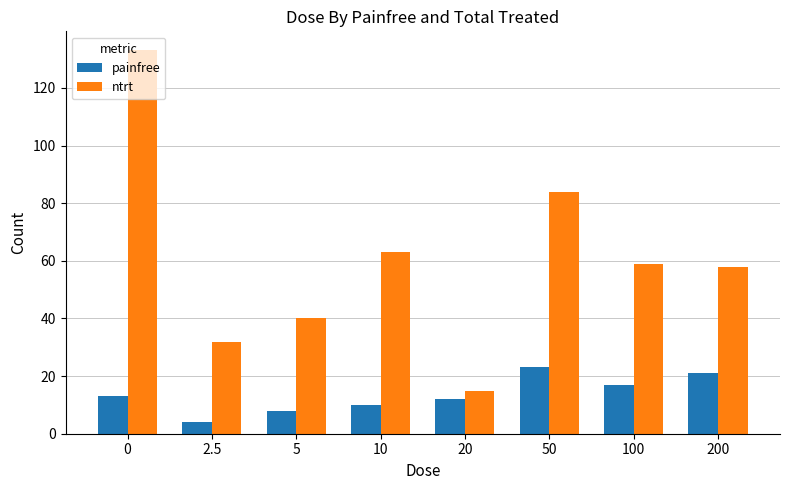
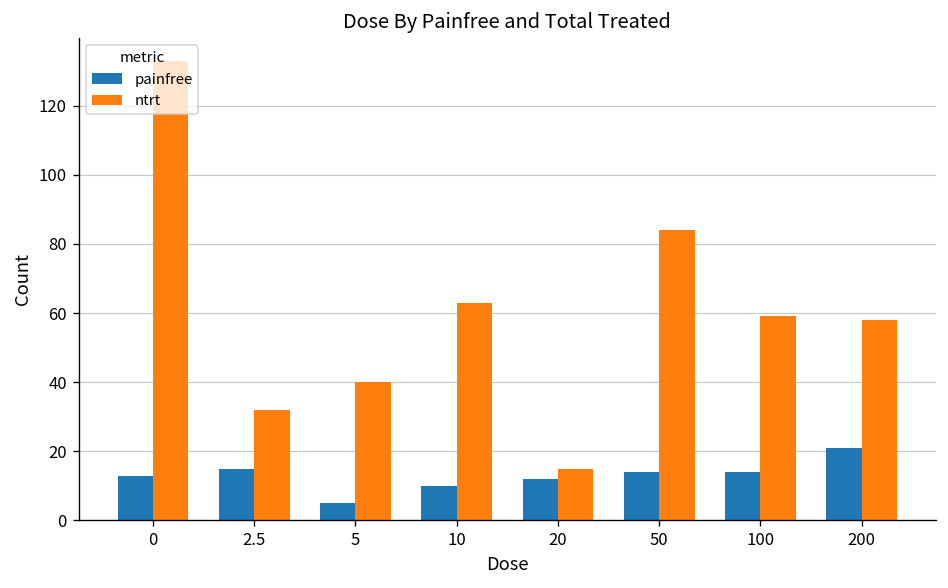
  {
    "painfree": {
      "0": 13,
-     "2.5": 4,
-     "5": 8,
+     "2.5": 15,
+     "5": 5,
      "10": 10,
      "20": 12,
-     "50": 23,
-     "100": 17,
+     "50": 14,
+     "100": 14,
      "200": 21
    },
    "ntrt": {
      "2.5": 32,
      "5": 40,
      "10": 63,
      "20": 15,
      "50": 84,
      "100": 59,
      "200": 58
    }
  }
